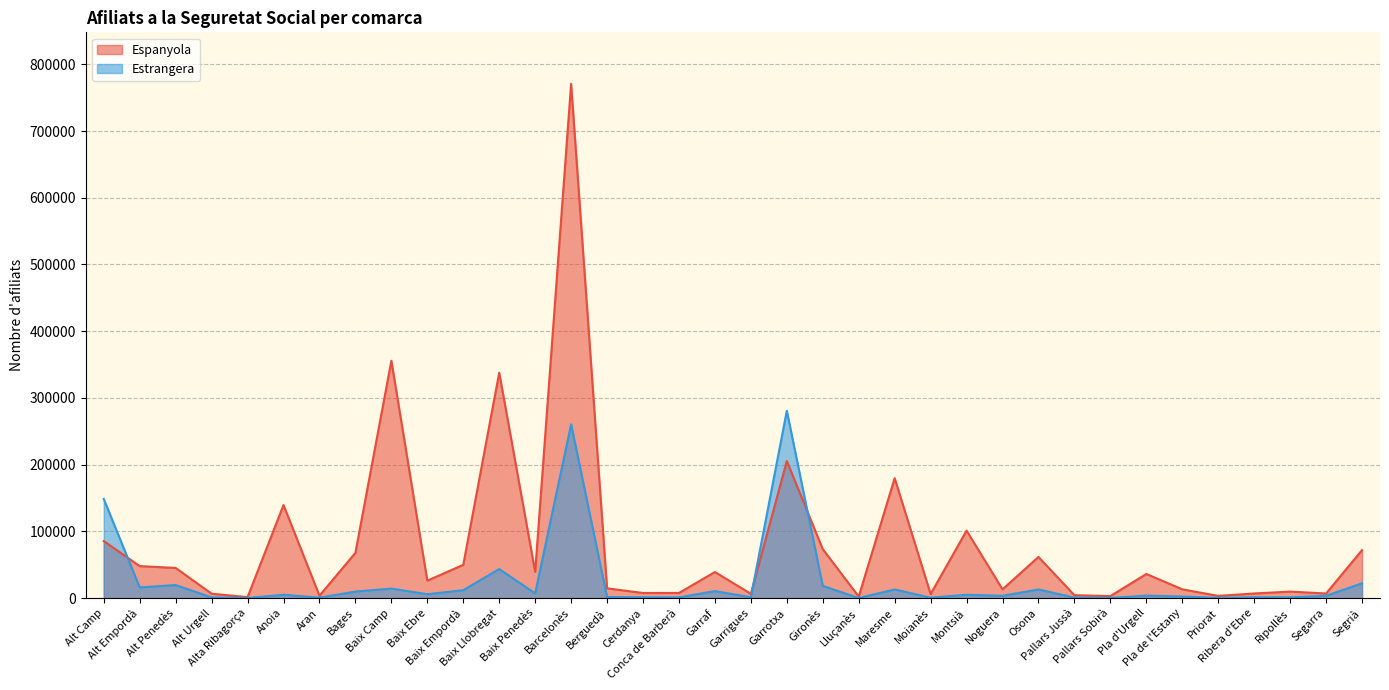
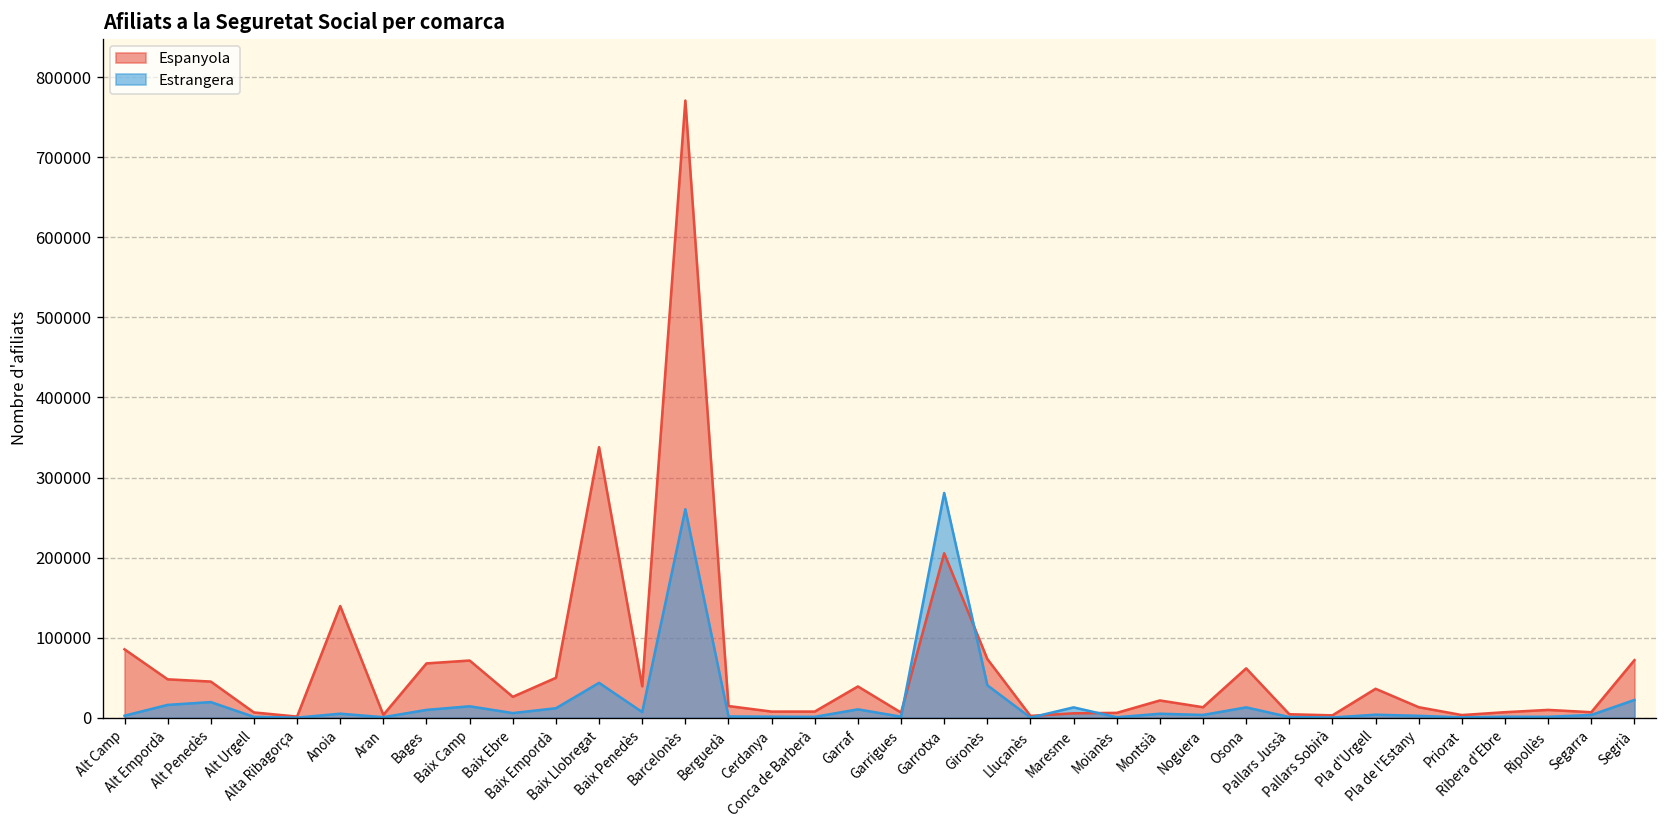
  {
    "Espanyola": {
      "Alt Camp": 90000,
      "Alt Empordà": 50000,
      "Alt Penedès": 50000,
      "Alt Urgell": 10000,
      "Anoia": 140000,
      "Bages": 70000,
-     "Baix Camp": 360000,
+     "Baix Camp": 70000,
      "Baix Ebre": 30000,
      "Baix Empordà": 50000,
      "Baix Llobregat": 340000,
      "Baix Penedès": 40000,
      "Barcelonès": 770000,
      "Berguedà": 10000,
      "Cerdanya": 10000,
      "Conca de Barberà": 10000,
      "Garraf": 40000,
      "Garrigues": 10000,
      "Garrotxa": 210000,
      "Gironès": 70000,
-     "Maresme": 180000,
+     "Maresme": 10000,
      "Moianès": 10000,
-     "Montsià": 100000,
+     "Montsià": 20000,
      "Noguera": 10000,
      "Osona": 60000,
      "Pla d'Urgell": 40000,
      "Pla de l'Estany": 10000,
      "Ribera d'Ebre": 10000,
      "Ripollès": 10000,
      "Segrià": 70000
    },
    "Estrangera": {
-     "Alt Camp": 150000,
+     "Alt Camp": 0,
      "Alt Empordà": 20000,
      "Alt Penedès": 20000,
      "Alt Urgell": 0,
      "Anoia": 10000,
      "Bages": 10000,
      "Baix Camp": 10000,
      "Baix Ebre": 10000,
      "Baix Empordà": 10000,
      "Baix Llobregat": 40000,
      "Baix Penedès": 10000,
      "Barcelonès": 260000,
      "Berguedà": 0,
      "Cerdanya": 0,
      "Conca de Barberà": 0,
      "Garraf": 10000,
      "Garrigues": 0,
      "Garrotxa": 280000,
-     "Gironès": 20000,
+     "Gironès": 40000,
      "Maresme": 10000,
      "Moianès": 0,
      "Montsià": 10000,
      "Noguera": 0,
      "Osona": 10000,
      "Pla d'Urgell": 0,
      "Pla de l'Estany": 0,
      "Ribera d'Ebre": 0,
      "Ripollès": 0,
      "Segrià": 20000
    }
  }
